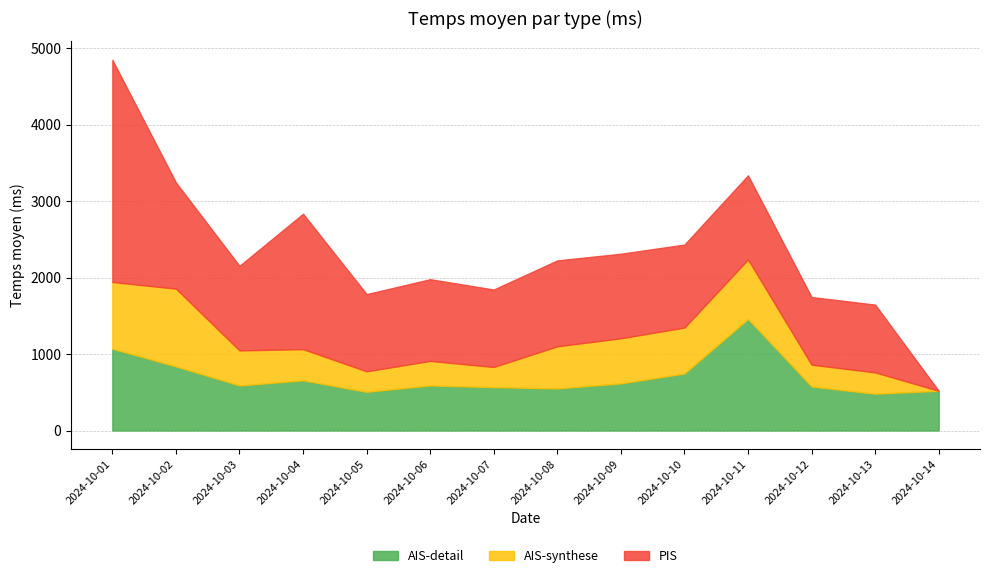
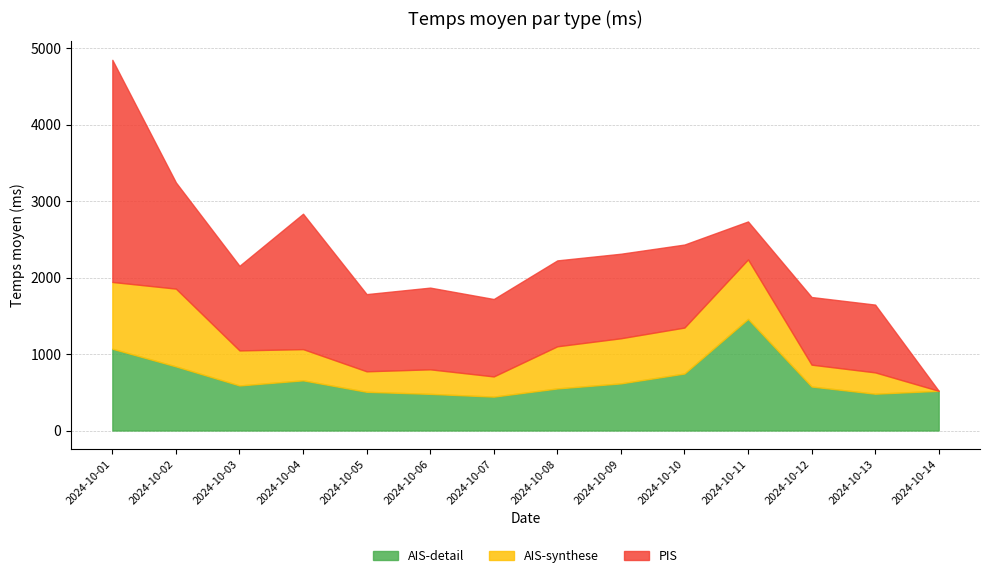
  {
    "AIS-detail": {
      "2024-10-01": 1100,
      "2024-10-02": 800,
      "2024-10-03": 600,
      "2024-10-04": 700,
      "2024-10-05": 500,
-     "2024-10-06": 600,
-     "2024-10-07": 600,
+     "2024-10-06": 500,
+     "2024-10-07": 400,
      "2024-10-08": 600,
      "2024-10-09": 600,
      "2024-10-10": 700,
      "2024-10-11": 1500,
      "2024-10-12": 600,
      "2024-10-13": 500
    },
    "AIS-synthese": {
      "2024-10-01": 900,
      "2024-10-02": 1000,
      "2024-10-03": 500,
      "2024-10-04": 400,
      "2024-10-05": 300,
      "2024-10-06": 300,
      "2024-10-07": 300,
      "2024-10-08": 600,
      "2024-10-09": 600,
      "2024-10-10": 600,
      "2024-10-11": 800,
      "2024-10-12": 300,
      "2024-10-13": 300
    },
    "PIS": {
      "2024-10-01": 2900,
      "2024-10-02": 1400,
      "2024-10-03": 1100,
      "2024-10-04": 1800,
      "2024-10-05": 1000,
      "2024-10-06": 1100,
      "2024-10-07": 1000,
      "2024-10-08": 1100,
      "2024-10-09": 1100,
      "2024-10-10": 1100,
-     "2024-10-11": 1100,
+     "2024-10-11": 500,
      "2024-10-12": 900,
      "2024-10-13": 900
    }
  }
